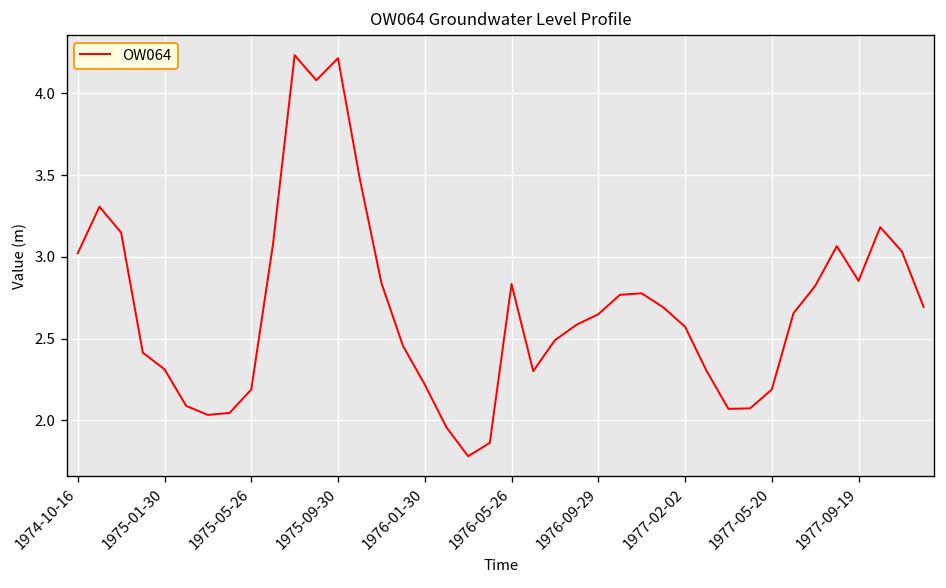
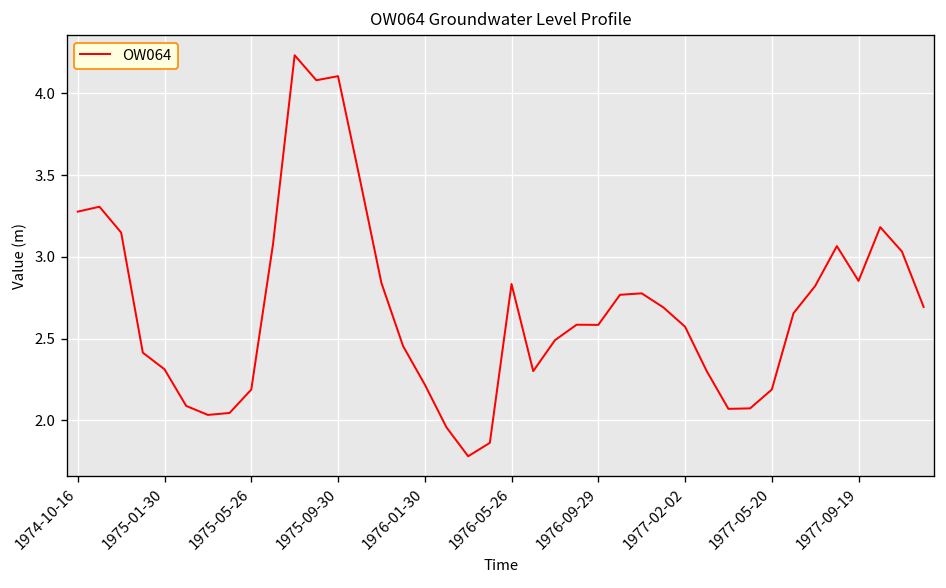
  {
-   "1974-10-16": 3.02,
+   "1974-10-16": 3.28,
    "1975-01-30": 2.31,
    "1975-05-26": 2.19,
-   "1975-09-30": 4.22,
+   "1975-09-30": 4.11,
    "1976-01-30": 2.22,
    "1976-05-26": 2.83,
-   "1976-09-29": 2.65,
+   "1976-09-29": 2.58,
    "1977-02-02": 2.57,
    "1977-05-20": 2.19,
    "1977-09-19": 2.85
  }
